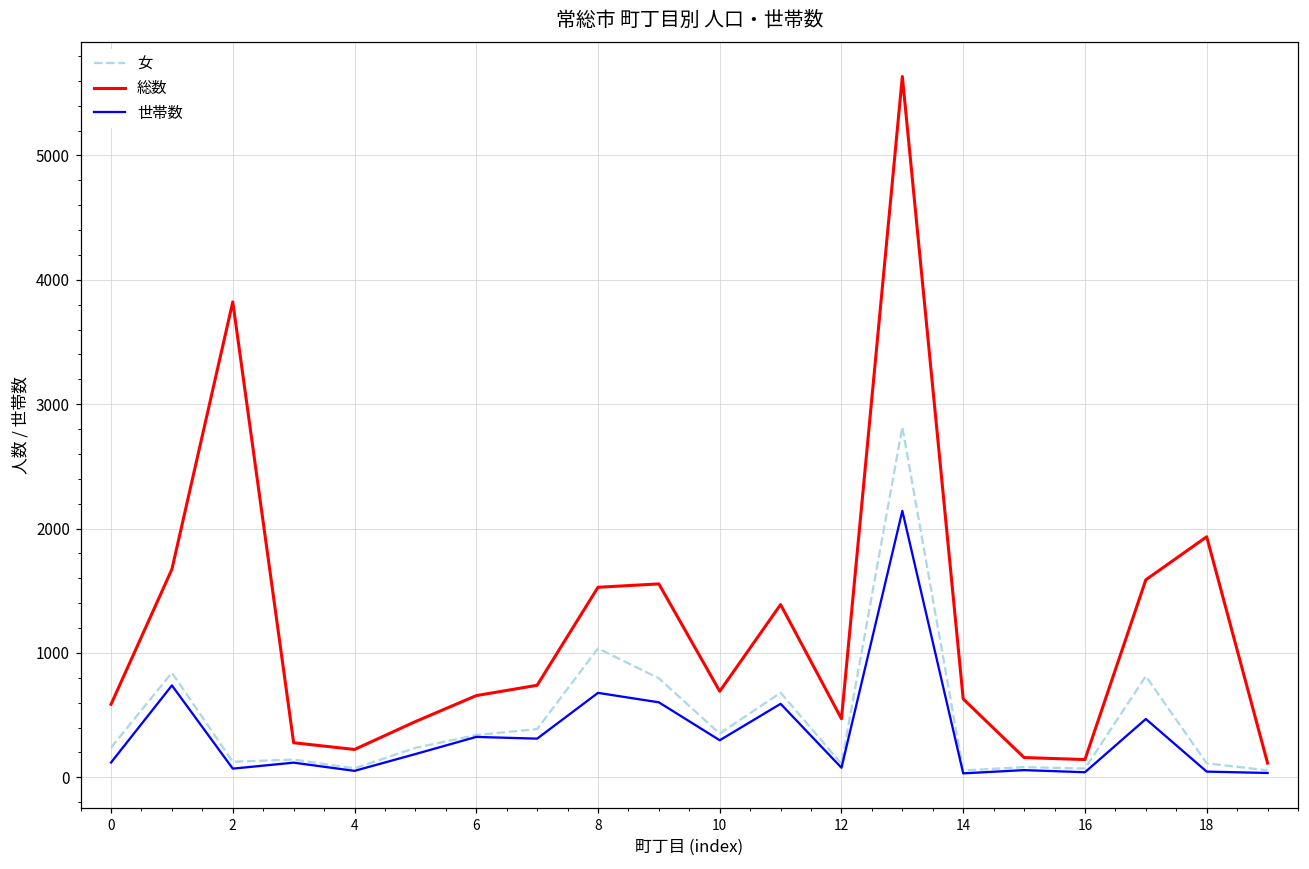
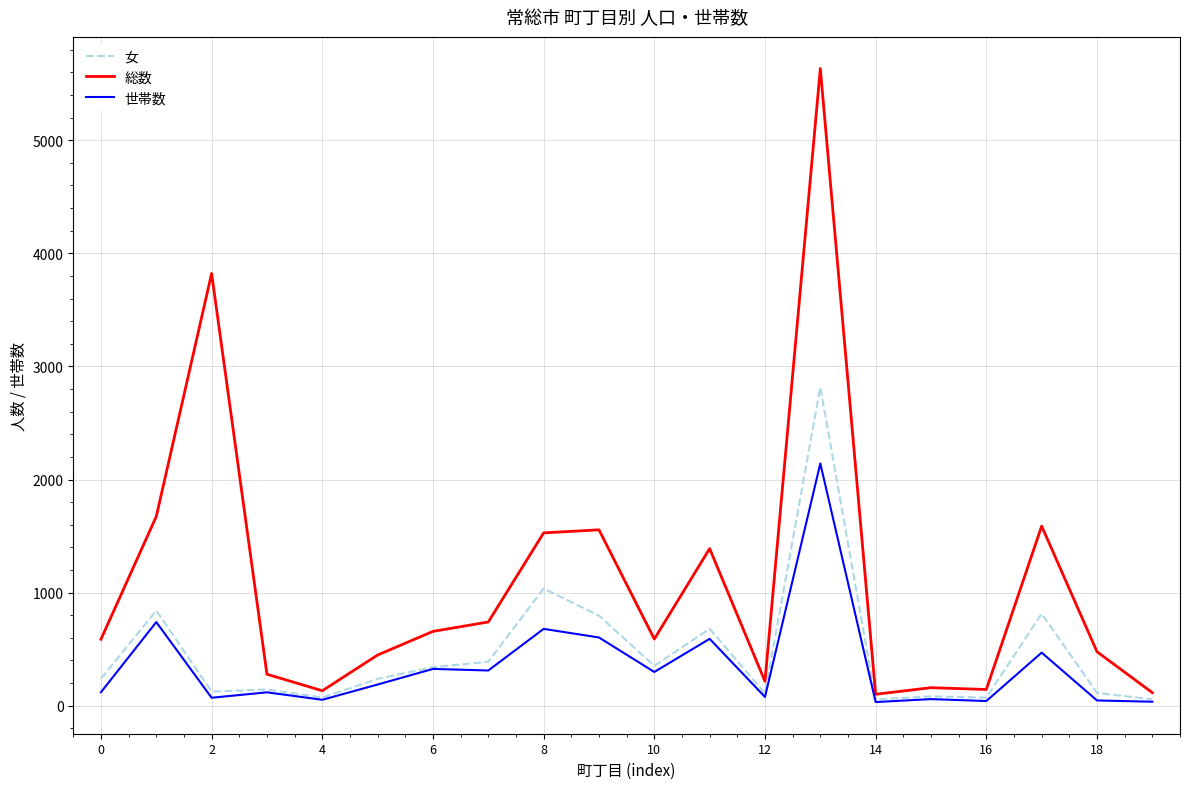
  {
    "女": {
      "0": 240,
      "2": 130,
      "8": 1040,
      "10": 350,
      "12": 110,
      "14": 60,
      "16": 70,
      "18": 110
    },
    "総数": {
      "0": 590,
      "2": 3820,
-     "4": 220,
+     "4": 130,
      "6": 660,
      "8": 1530,
-     "10": 690,
-     "12": 470,
-     "14": 630,
+     "10": 590,
+     "12": 220,
+     "14": 100,
      "16": 140,
-     "18": 1930
+     "18": 480
    },
    "世帯数": {
      "0": 120,
      "2": 70,
      "8": 680,
      "10": 300,
      "12": 80,
      "14": 30,
      "16": 40,
      "18": 50
    }
  }
